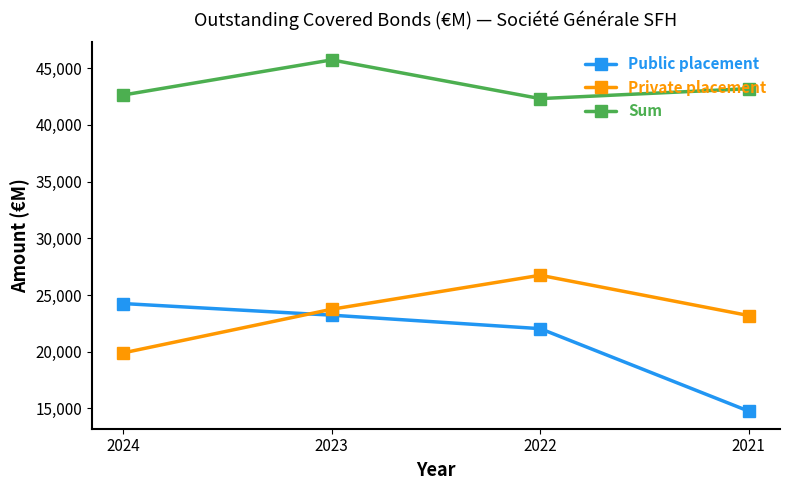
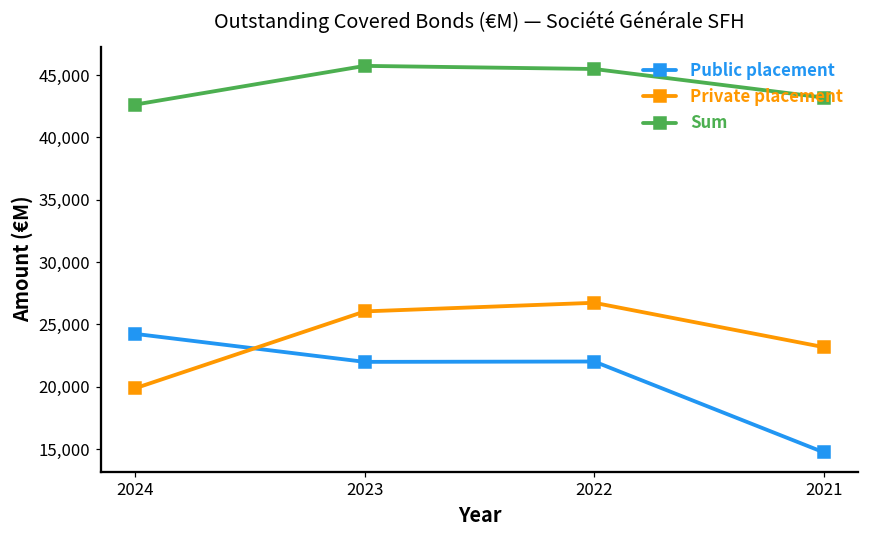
  {
    "Public placement": {
      "2024": "24,200",
-     "2023": "23,200",
+     "2023": "22,000",
      "2022": "22,000",
      "2021": "14,800"
    },
    "Private placement": {
      "2024": "19,900",
-     "2023": "23,700",
+     "2023": "26,000",
      "2022": "26,700",
      "2021": "23,200"
    },
    "Sum": {
      "2024": "42,600",
      "2023": "45,700",
-     "2022": "42,300",
+     "2022": "45,500",
      "2021": "43,200"
    }
  }
